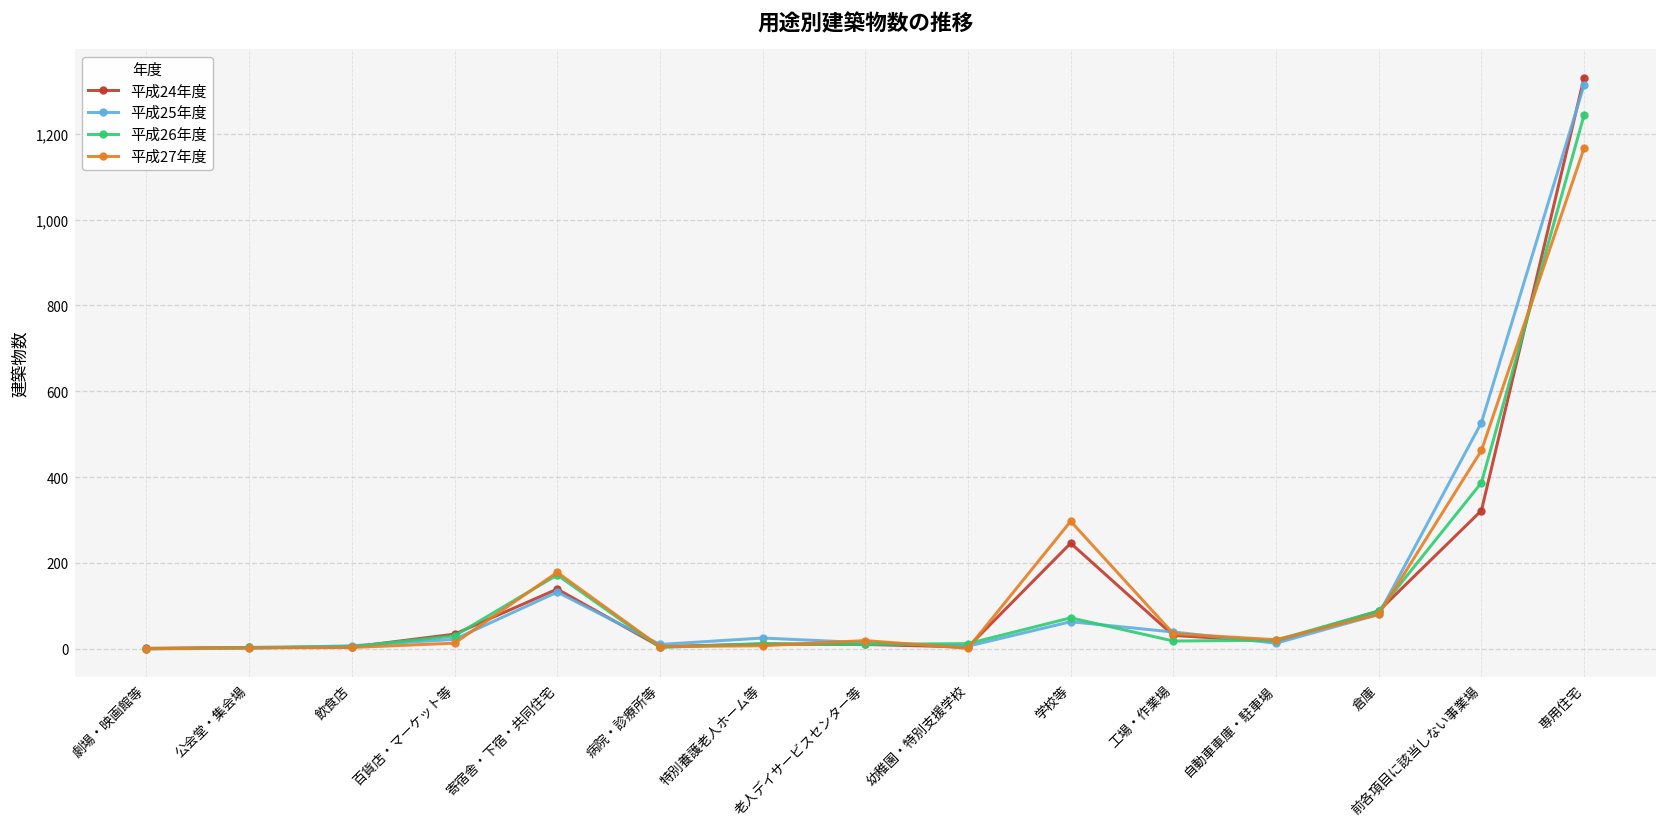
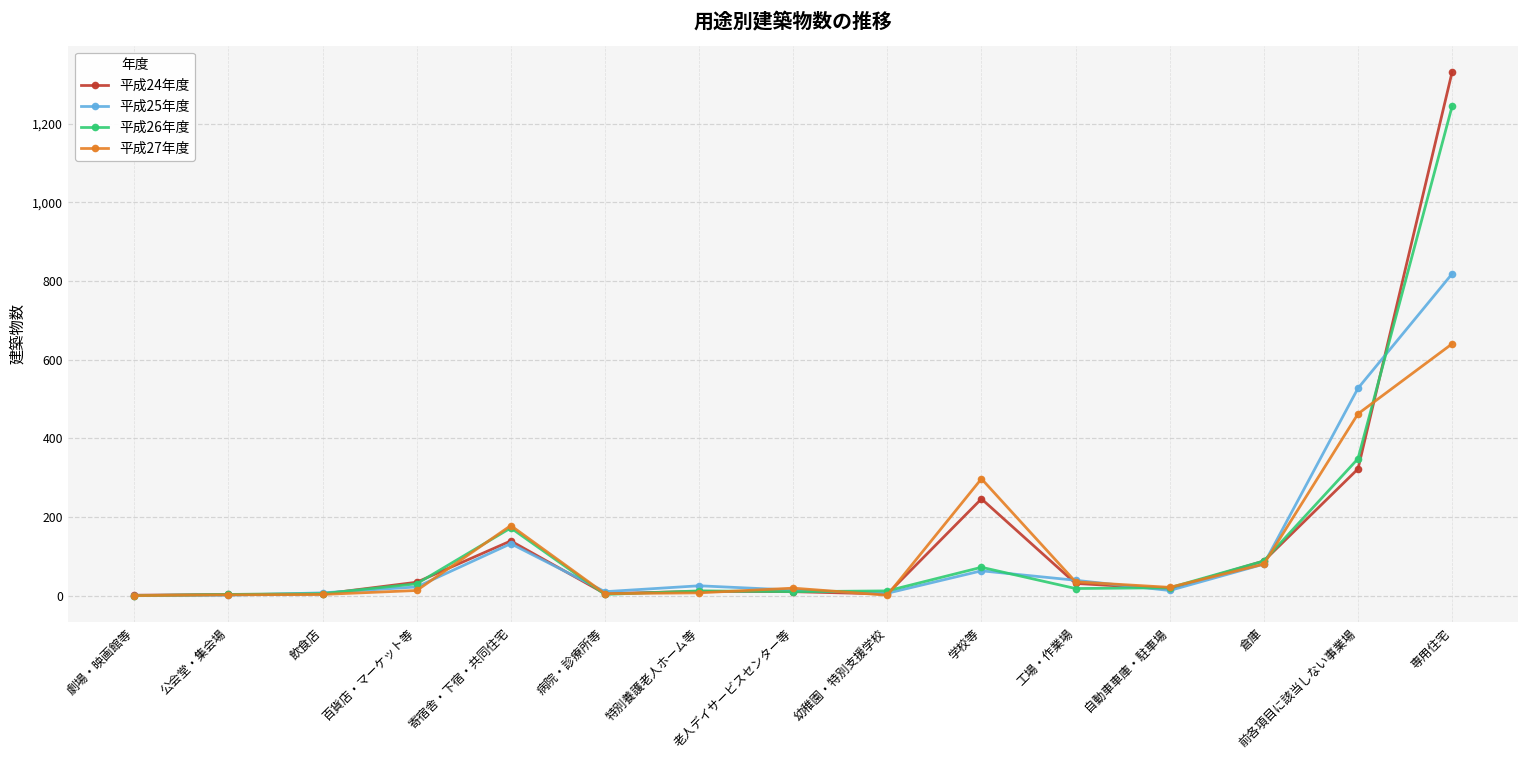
  {
    "平成24年度": {
      "学校等": "250",
      "前各項目に該当しない事業場": "320",
      "専用住宅": "1,330"
    },
    "平成25年度": {
      "百貨店・マーケット等": "20",
      "特別養護老人ホーム等": "30",
      "学校等": "60",
      "前各項目に該当しない事業場": "530",
-     "専用住宅": "1,310"
+     "専用住宅": "820"
    },
    "平成26年度": {
      "学校等": "70",
      "工場・作業場": "20",
-     "前各項目に該当しない事業場": "390",
+     "前各項目に該当しない事業場": "350",
      "専用住宅": "1,240"
    },
    "平成27年度": {
      "百貨店・マーケット等": "10",
      "学校等": "300",
      "前各項目に該当しない事業場": "460",
-     "専用住宅": "1,170"
+     "専用住宅": "640"
    }
  }
